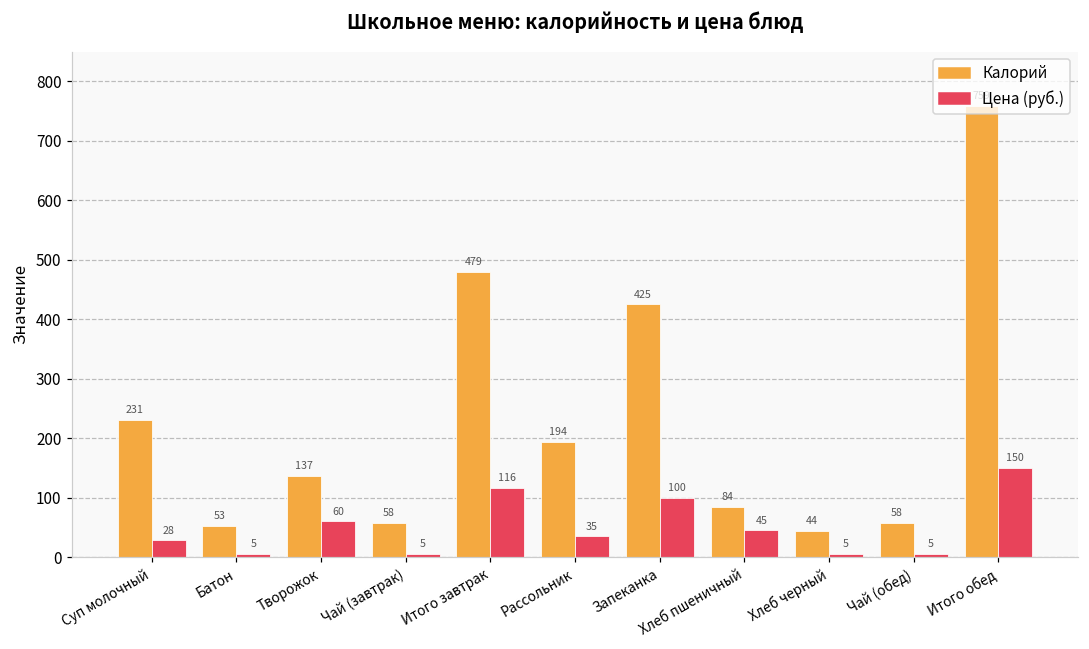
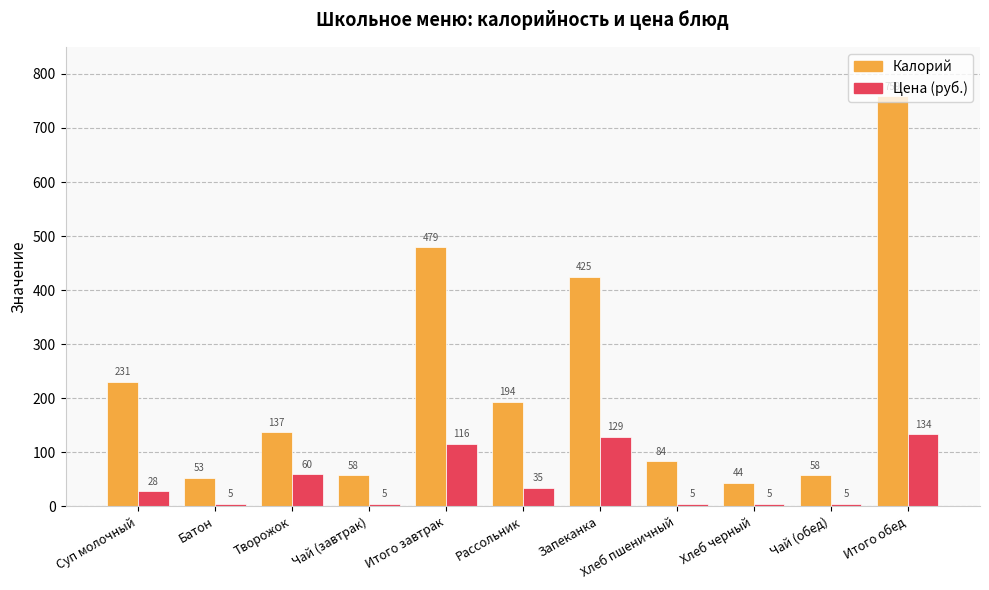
  {
    "Калорий": {
      "Суп молочный": 231,
      "Батон": 53,
      "Творожок": 137,
      "Чай (завтрак)": 58,
      "Итого завтрак": 479,
      "Рассольник": 194,
      "Запеканка": 425,
      "Хлеб пшеничный": 84,
      "Хлеб черный": 44,
      "Чай (обед)": 58
    },
    "Цена (руб.)": {
      "Суп молочный": 28,
      "Батон": 5,
      "Творожок": 60,
      "Чай (завтрак)": 5,
      "Итого завтрак": 116,
      "Рассольник": 35,
-     "Запеканка": 100,
-     "Хлеб пшеничный": 45,
+     "Запеканка": 129,
+     "Хлеб пшеничный": 5,
      "Хлеб черный": 5,
      "Чай (обед)": 5,
-     "Итого обед": 150
+     "Итого обед": 134
    }
  }
